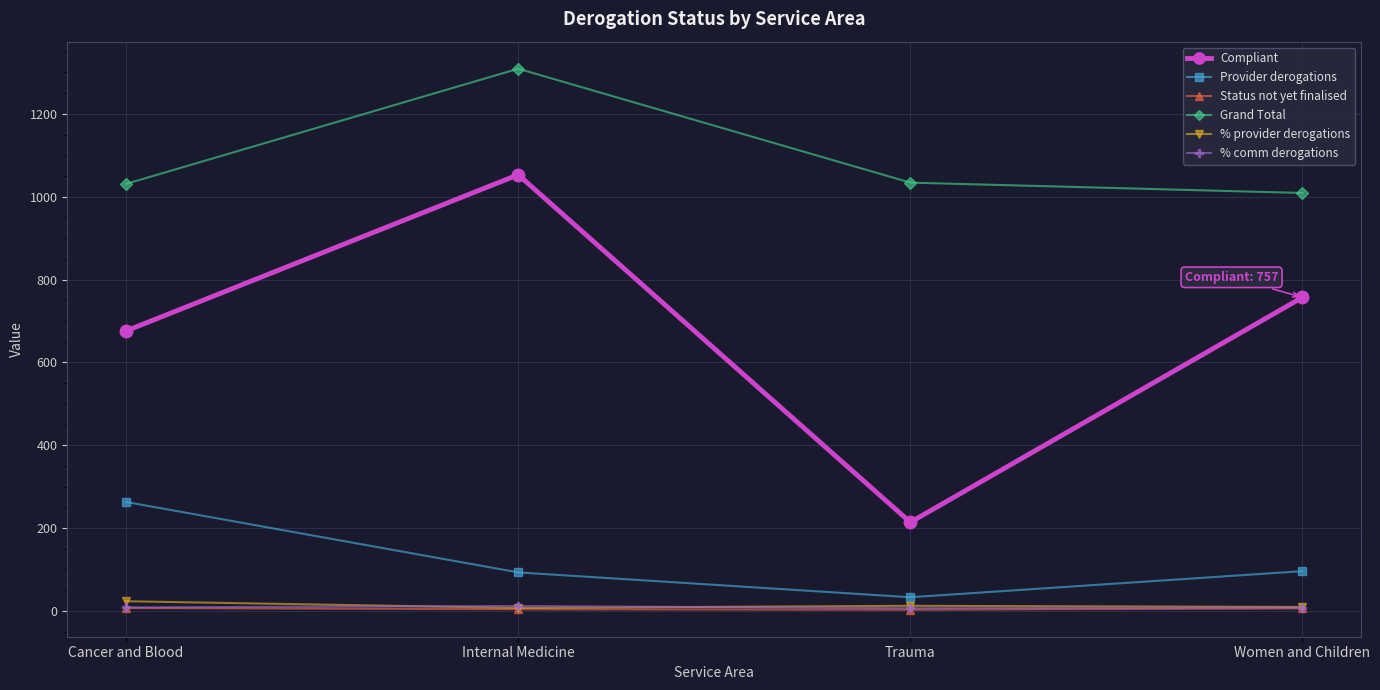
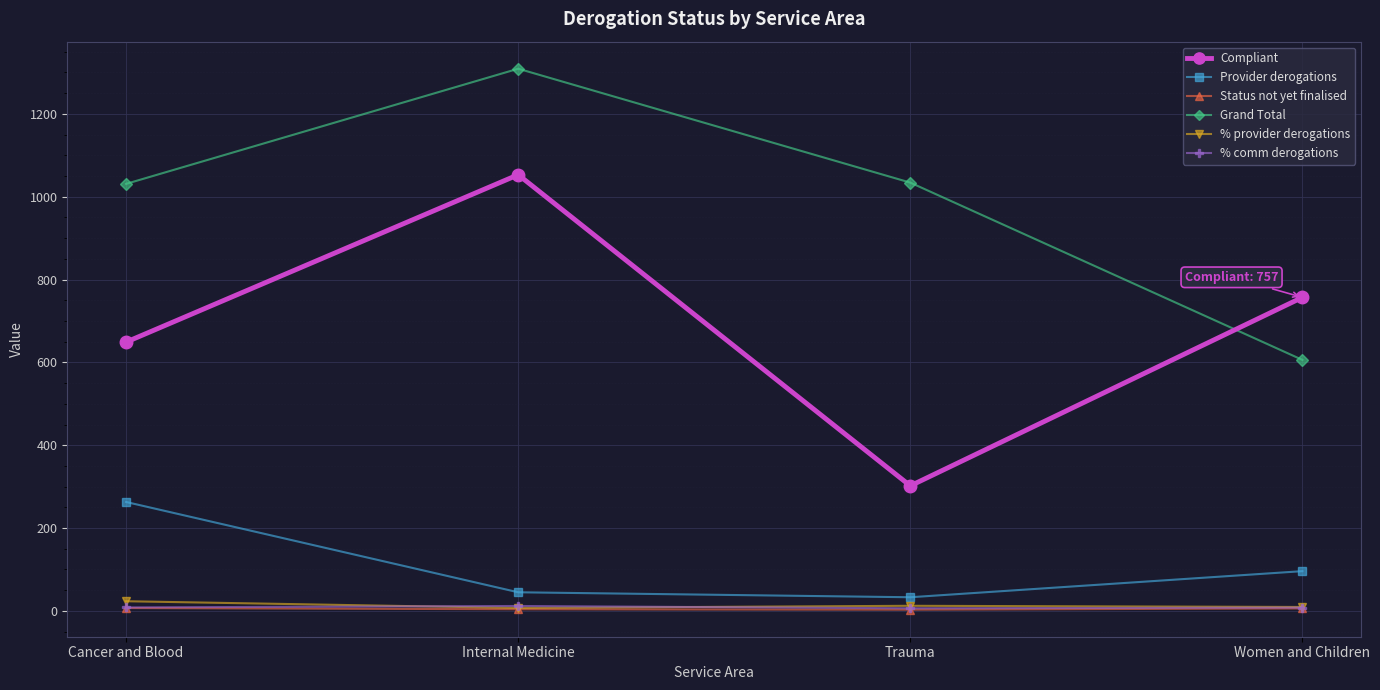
  {
    "Compliant": {
-     "Cancer and Blood": 680,
+     "Cancer and Blood": 650,
      "Internal Medicine": 1050,
-     "Trauma": 210
+     "Trauma": 300
    },
    "Provider derogations": {
      "Cancer and Blood": 260,
-     "Internal Medicine": 90,
+     "Internal Medicine": 50,
      "Trauma": 30,
      "Women and Children": 100
    },
    "Grand Total": {
      "Cancer and Blood": 1030,
      "Internal Medicine": 1310,
      "Trauma": 1030,
-     "Women and Children": 1010
+     "Women and Children": 610
    },
    "% provider derogations": {
      "Cancer and Blood": 20
    }
  }
